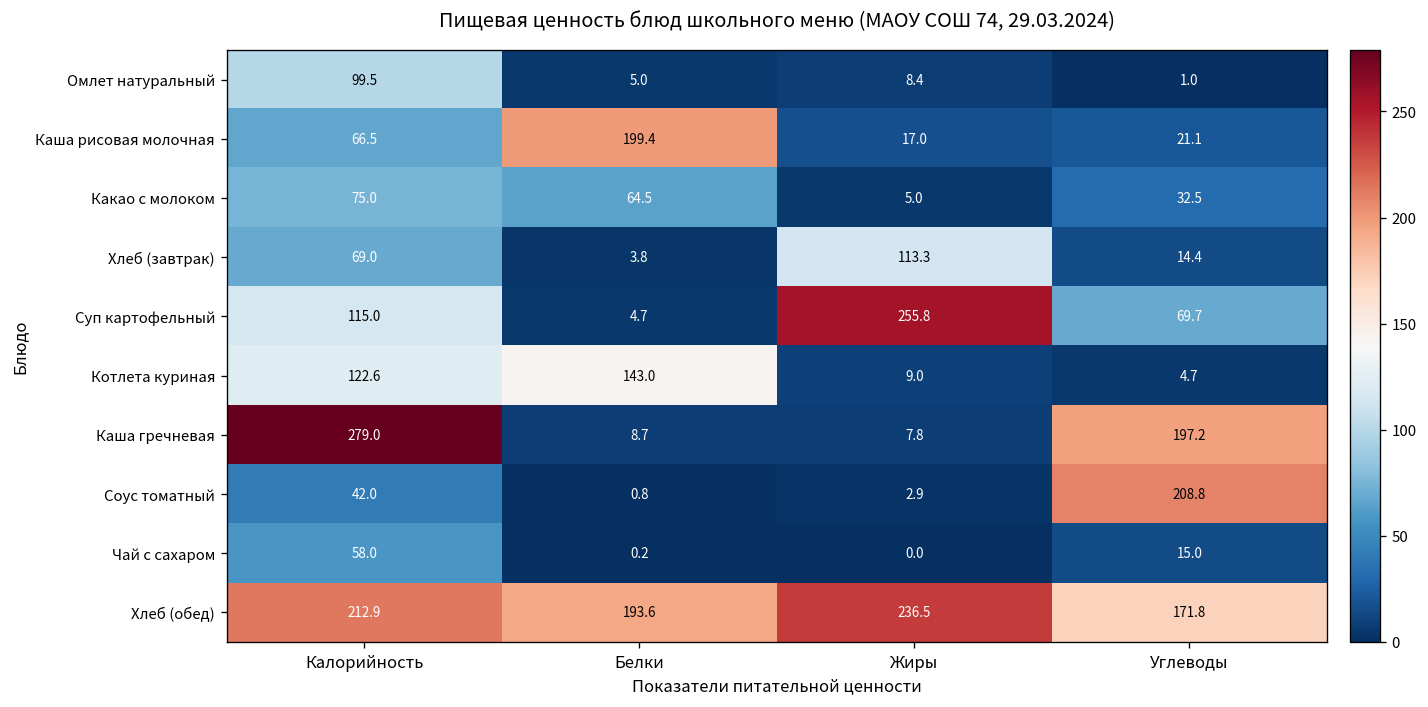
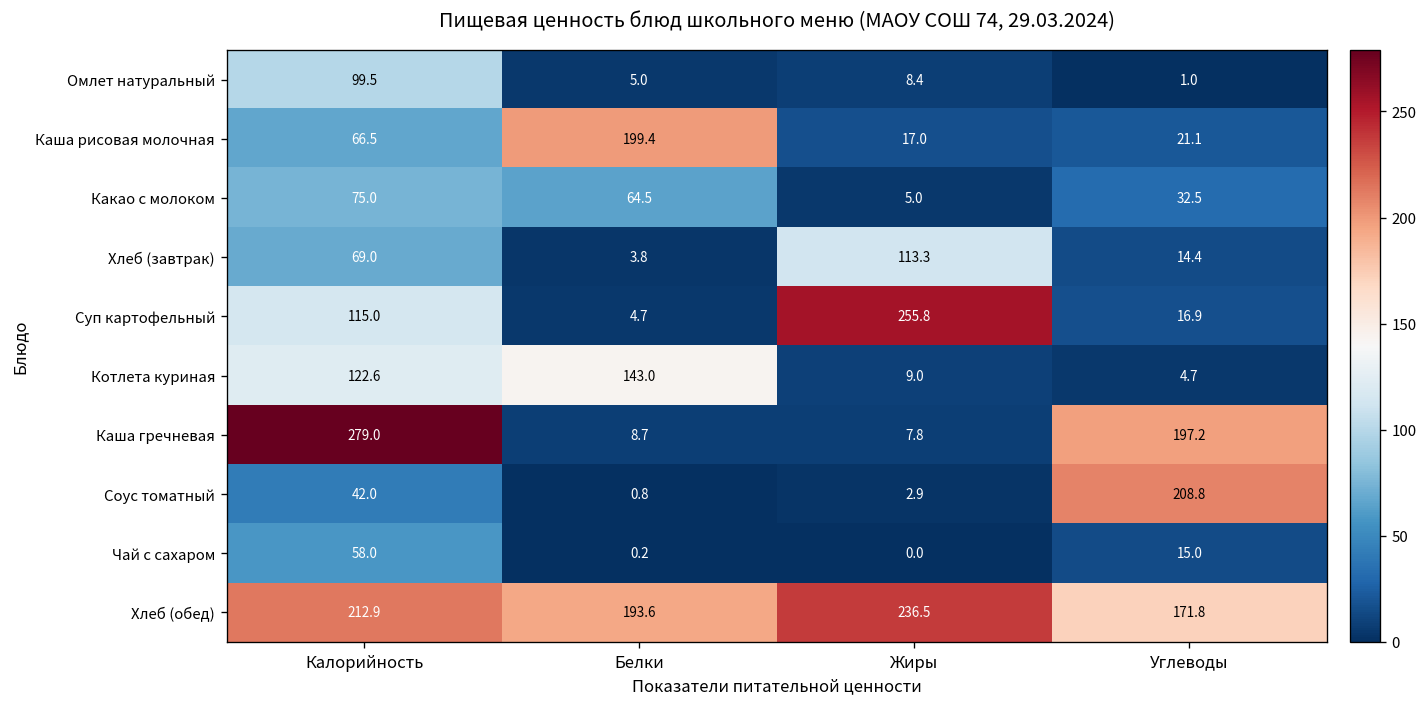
  {
    "Омлет натуральный": {
      "Калорийность": 99.5,
      "Белки": 5.0,
      "Жиры": 8.4,
      "Углеводы": 1.0
    },
    "Каша рисовая молочная": {
      "Калорийность": 66.5,
      "Белки": 199.4,
      "Жиры": 17.0,
      "Углеводы": 21.1
    },
    "Какао с молоком": {
      "Калорийность": 75.0,
      "Белки": 64.5,
      "Жиры": 5.0,
      "Углеводы": 32.5
    },
    "Хлеб (завтрак)": {
      "Калорийность": 69.0,
      "Белки": 3.8,
      "Жиры": 113.3,
      "Углеводы": 14.4
    },
    "Суп картофельный": {
      "Калорийность": 115.0,
      "Белки": 4.7,
      "Жиры": 255.8,
-     "Углеводы": 69.7
+     "Углеводы": 16.9
    },
    "Котлета куриная": {
      "Калорийность": 122.6,
      "Белки": 143.0,
      "Жиры": 9.0,
      "Углеводы": 4.7
    },
    "Каша гречневая": {
      "Калорийность": 279.0,
      "Белки": 8.7,
      "Жиры": 7.8,
      "Углеводы": 197.2
    },
    "Соус томатный": {
      "Калорийность": 42.0,
      "Белки": 0.8,
      "Жиры": 2.9,
      "Углеводы": 208.8
    },
    "Чай с сахаром": {
      "Калорийность": 58.0,
      "Белки": 0.2,
      "Жиры": 0.0,
      "Углеводы": 15.0
    },
    "Хлеб (обед)": {
      "Калорийность": 212.9,
      "Белки": 193.6,
      "Жиры": 236.5,
      "Углеводы": 171.8
    }
  }
